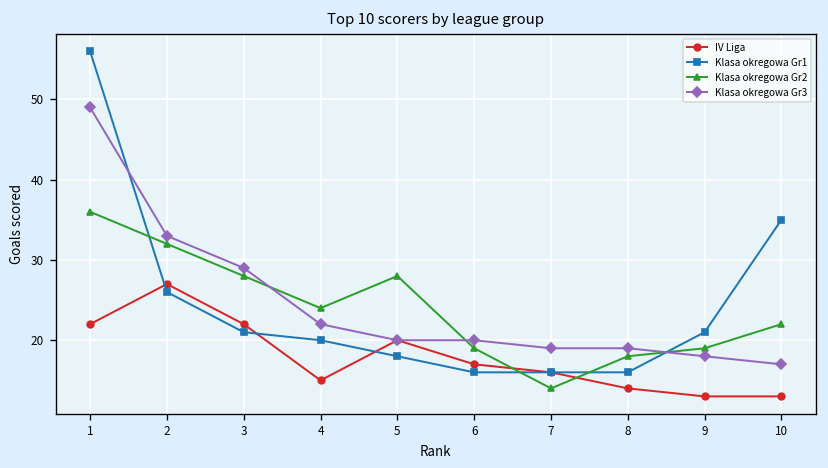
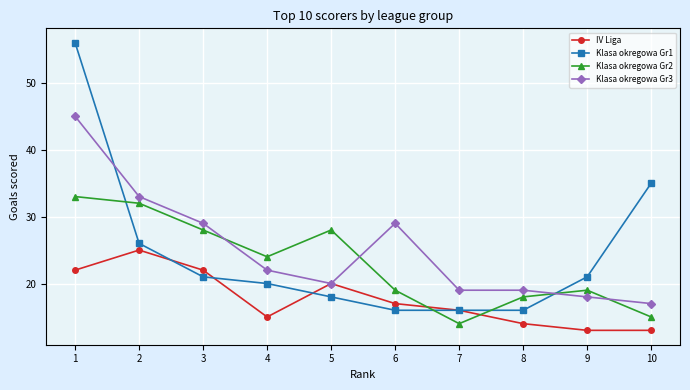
  {
    "IV Liga": {
      "1": 22,
-     "2": 27,
+     "2": 25,
      "3": 22,
      "4": 15,
      "6": 17,
      "8": 14,
      "9": 13,
      "10": 13
    },
    "Klasa okregowa Gr1": {
      "1": 56,
      "2": 26,
      "3": 21,
      "4": 20,
      "5": 18,
      "6": 16,
      "8": 16,
      "9": 21,
      "10": 35
    },
    "Klasa okregowa Gr2": {
-     "1": 36,
+     "1": 33,
      "2": 32,
      "3": 28,
      "4": 24,
      "5": 28,
      "6": 19,
      "7": 14,
      "8": 18,
      "9": 19,
-     "10": 22
+     "10": 15
    },
    "Klasa okregowa Gr3": {
-     "1": 49,
+     "1": 45,
      "2": 33,
      "3": 29,
      "4": 22,
-     "6": 20,
+     "6": 29,
      "7": 19,
      "8": 19,
      "9": 18,
      "10": 17
    }
  }
